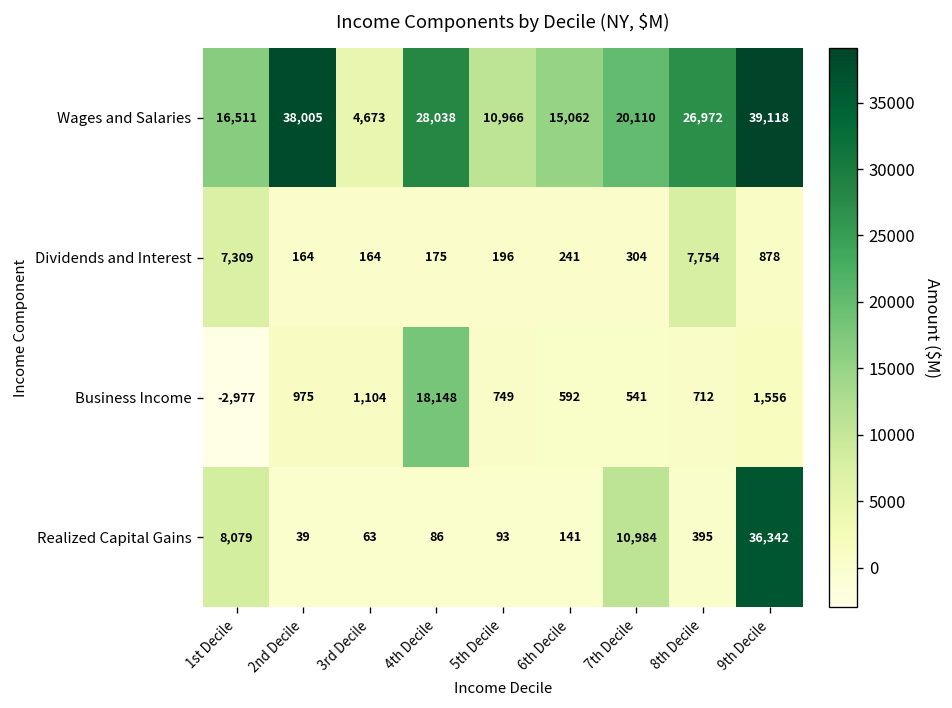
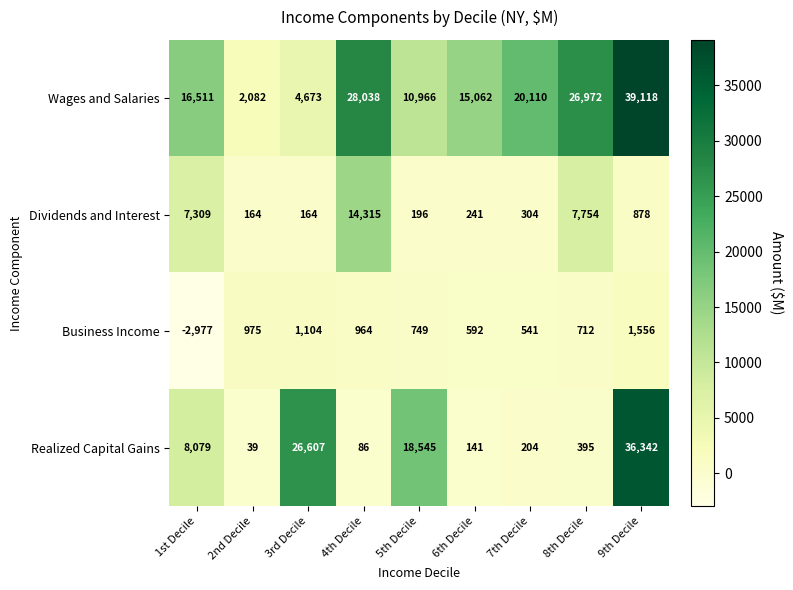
  {
    "Wages and Salaries": {
      "1st Decile": "16,511",
-     "2nd Decile": "38,005",
+     "2nd Decile": "2,082",
      "3rd Decile": "4,673",
      "4th Decile": "28,038",
      "5th Decile": "10,966",
      "6th Decile": "15,062",
      "7th Decile": "20,110",
      "8th Decile": "26,972",
      "9th Decile": "39,118"
    },
    "Dividends and Interest": {
      "1st Decile": "7,309",
      "2nd Decile": "164",
      "3rd Decile": "164",
-     "4th Decile": "175",
+     "4th Decile": "14,315",
      "5th Decile": "196",
      "6th Decile": "241",
      "7th Decile": "304",
      "8th Decile": "7,754",
      "9th Decile": "878"
    },
    "Business Income": {
      "1st Decile": "-2,977",
      "2nd Decile": "975",
      "3rd Decile": "1,104",
-     "4th Decile": "18,148",
+     "4th Decile": "964",
      "5th Decile": "749",
      "6th Decile": "592",
      "7th Decile": "541",
      "8th Decile": "712",
      "9th Decile": "1,556"
    },
    "Realized Capital Gains": {
      "1st Decile": "8,079",
      "2nd Decile": "39",
-     "3rd Decile": "63",
+     "3rd Decile": "26,607",
      "4th Decile": "86",
-     "5th Decile": "93",
+     "5th Decile": "18,545",
      "6th Decile": "141",
-     "7th Decile": "10,984",
+     "7th Decile": "204",
      "8th Decile": "395",
      "9th Decile": "36,342"
    }
  }
